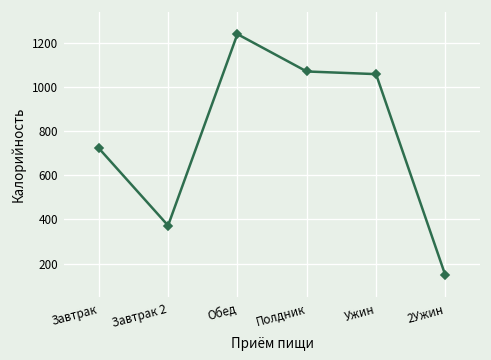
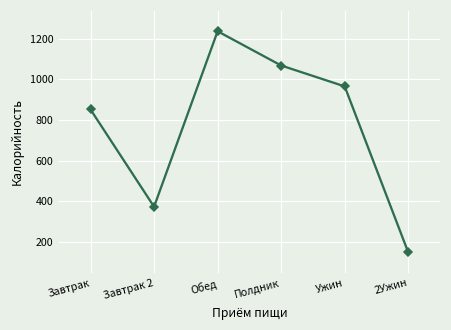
  {
-   "Завтрак": 720,
+   "Завтрак": 850,
    "Завтрак 2": 370,
    "Обед": 1240,
    "Полдник": 1070,
-   "Ужин": 1060,
+   "Ужин": 970,
    "2Ужин": 150
  }
